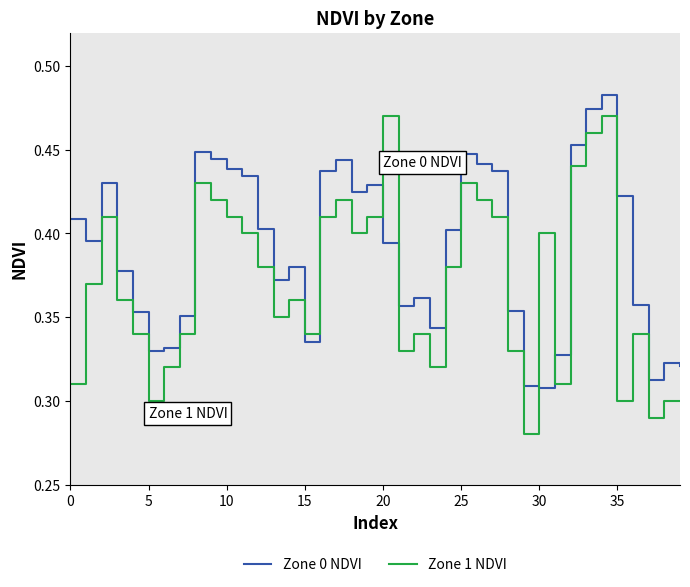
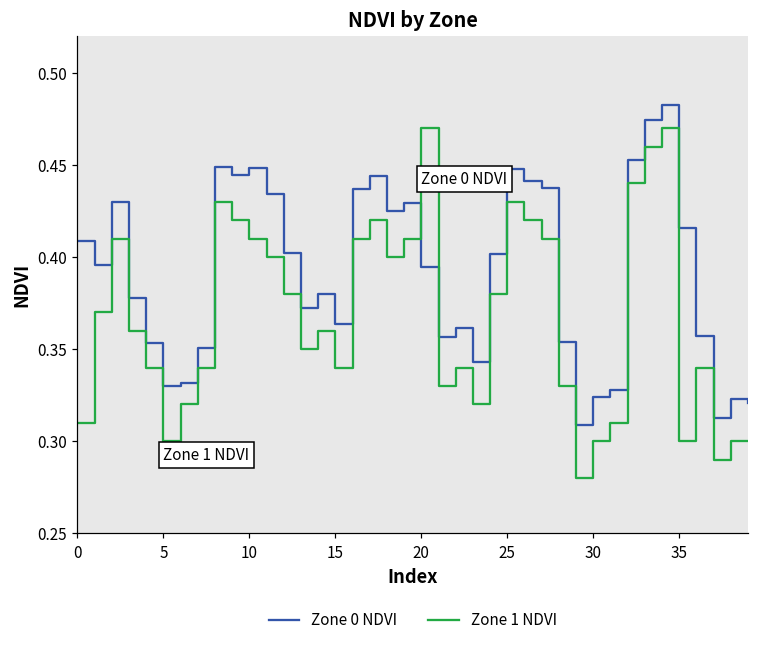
  {
    "Zone 0 NDVI": {
      "0": 0.409,
      "5": 0.330,
-     "10": 0.439,
-     "15": 0.335,
+     "10": 0.448,
+     "15": 0.364,
      "20": 0.394,
-     "30": 0.308,
-     "35": 0.422
+     "30": 0.324,
+     "35": 0.416
    },
    "Zone 1 NDVI": {
      "0": 0.310,
      "10": 0.410,
      "15": 0.340,
      "20": 0.470,
      "25": 0.430,
-     "30": 0.4,
+     "30": 0.3,
      "35": 0.3
    }
  }
